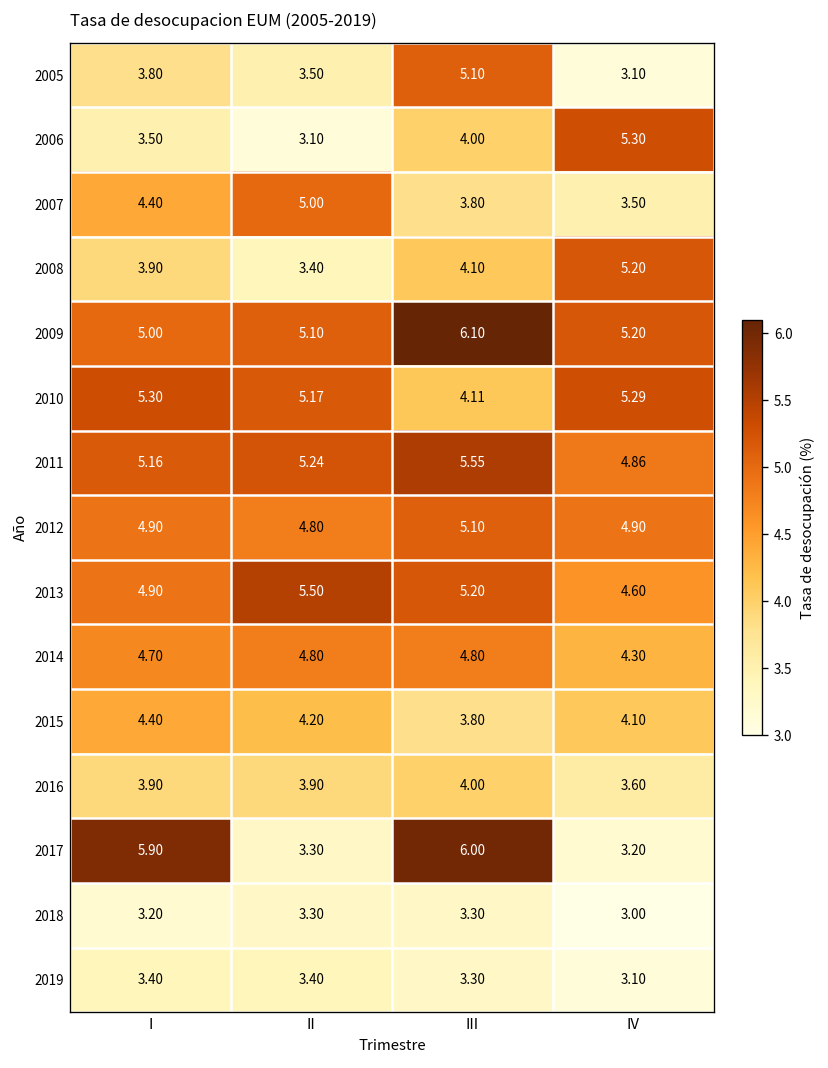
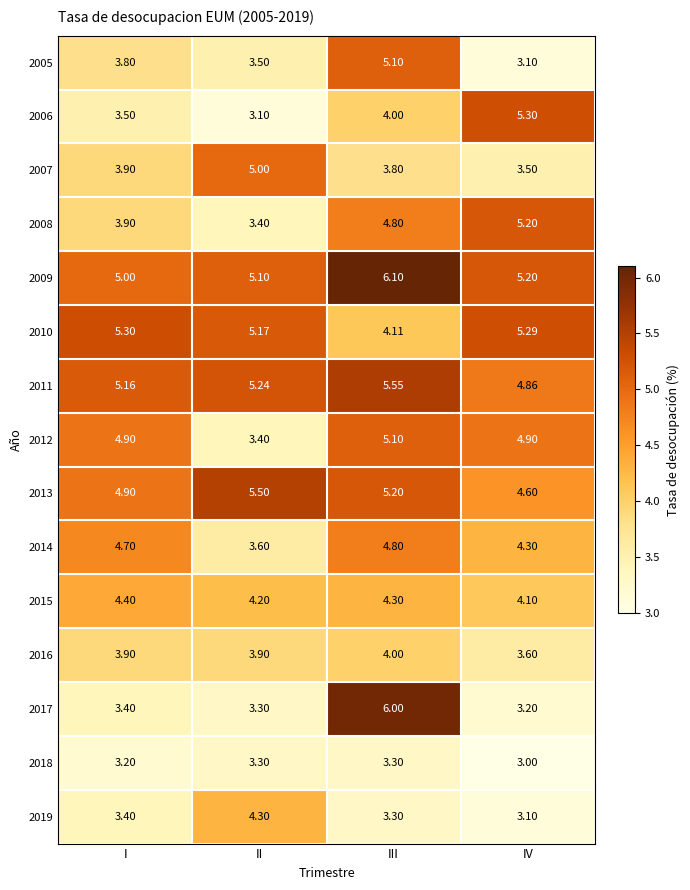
  {
    "2005": {
      "I": 3.80,
      "II": 3.50,
      "III": 5.10,
      "IV": 3.10
    },
    "2006": {
      "I": 3.50,
      "II": 3.10,
      "III": 4.00,
      "IV": 5.30
    },
    "2007": {
-     "I": 4.40,
+     "I": 3.90,
      "II": 5.00,
      "III": 3.80,
      "IV": 3.50
    },
    "2008": {
      "I": 3.90,
      "II": 3.40,
-     "III": 4.10,
+     "III": 4.80,
      "IV": 5.20
    },
    "2009": {
      "I": 5.00,
      "II": 5.10,
      "III": 6.10,
      "IV": 5.20
    },
    "2010": {
      "I": 5.30,
      "II": 5.17,
      "III": 4.11,
      "IV": 5.29
    },
    "2011": {
      "I": 5.16,
      "II": 5.24,
      "III": 5.55,
      "IV": 4.86
    },
    "2012": {
      "I": 4.90,
-     "II": 4.80,
+     "II": 3.40,
      "III": 5.10,
      "IV": 4.90
    },
    "2013": {
      "I": 4.90,
      "II": 5.50,
      "III": 5.20,
      "IV": 4.60
    },
    "2014": {
      "I": 4.70,
-     "II": 4.80,
+     "II": 3.60,
      "III": 4.80,
      "IV": 4.30
    },
    "2015": {
      "I": 4.40,
      "II": 4.20,
-     "III": 3.80,
+     "III": 4.30,
      "IV": 4.10
    },
    "2016": {
      "I": 3.90,
      "II": 3.90,
      "III": 4.00,
      "IV": 3.60
    },
    "2017": {
-     "I": 5.90,
+     "I": 3.40,
      "II": 3.30,
      "III": 6.00,
      "IV": 3.20
    },
    "2018": {
      "I": 3.20,
      "II": 3.30,
      "III": 3.30,
      "IV": 3.00
    },
    "2019": {
      "I": 3.40,
-     "II": 3.40,
+     "II": 4.30,
      "III": 3.30,
      "IV": 3.10
    }
  }
